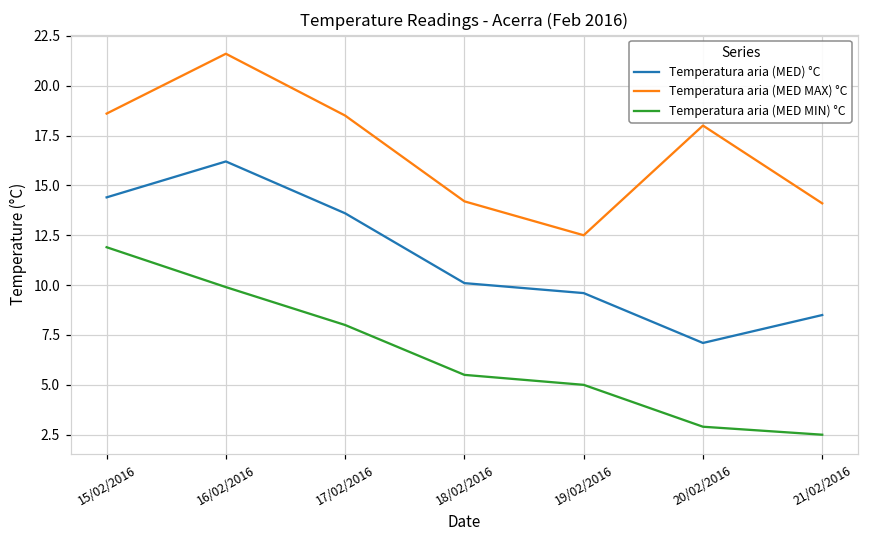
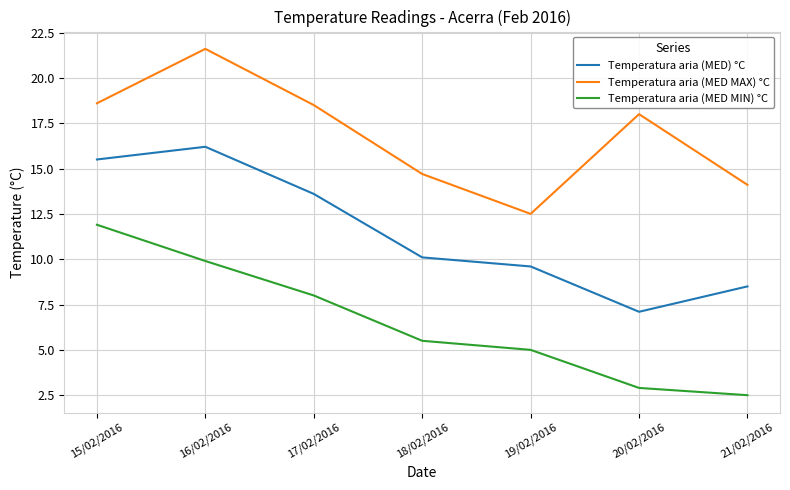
  {
    "Temperatura aria (MED) °C": {
-     "15/02/2016": 14.4,
+     "15/02/2016": 15.5,
      "16/02/2016": 16.2,
      "17/02/2016": 13.6,
      "18/02/2016": 10.1,
      "19/02/2016": 9.6,
      "20/02/2016": 7.1,
      "21/02/2016": 8.5
    },
    "Temperatura aria (MED MAX) °C": {
      "15/02/2016": 18.6,
      "16/02/2016": 21.6,
      "17/02/2016": 18.5,
-     "18/02/2016": 14.2,
+     "18/02/2016": 14.7,
      "19/02/2016": 12.5,
      "20/02/2016": 18.0,
      "21/02/2016": 14.1
    },
    "Temperatura aria (MED MIN) °C": {
      "15/02/2016": 11.9,
      "16/02/2016": 9.9,
      "17/02/2016": 8.0,
      "18/02/2016": 5.5,
      "19/02/2016": 5.0,
      "20/02/2016": 2.9,
      "21/02/2016": 2.5
    }
  }
